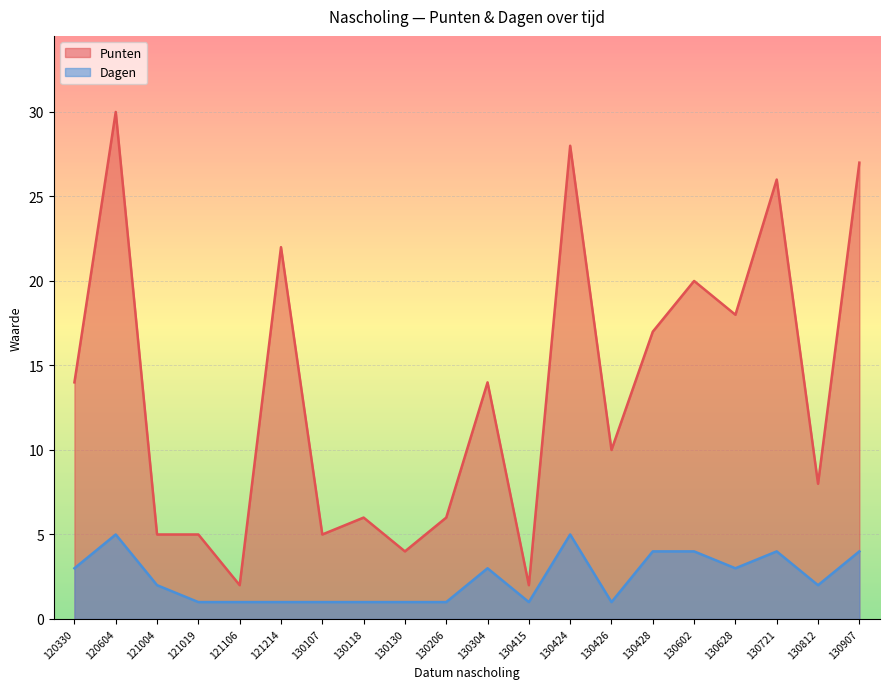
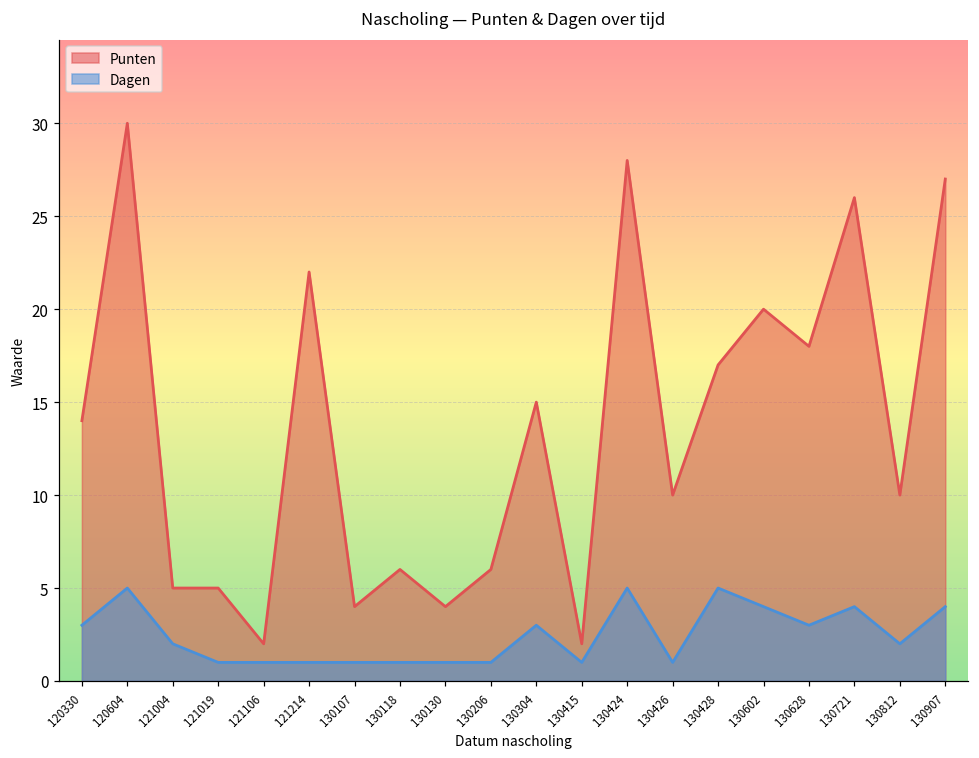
  {
    "Punten": {
      "120330": 14,
      "120604": 30,
      "121004": 5,
      "121019": 5,
      "121106": 2,
      "121214": 22,
-     "130107": 5,
+     "130107": 4,
      "130118": 6,
      "130130": 4,
      "130206": 6,
-     "130304": 14,
+     "130304": 15,
      "130415": 2,
      "130424": 28,
      "130426": 10,
      "130428": 17,
      "130602": 20,
      "130628": 18,
      "130721": 26,
-     "130812": 8,
+     "130812": 10,
      "130907": 27
    },
    "Dagen": {
      "120330": 3,
      "120604": 5,
      "121004": 2,
      "121019": 1,
      "121106": 1,
      "121214": 1,
      "130107": 1,
      "130118": 1,
      "130130": 1,
      "130206": 1,
      "130304": 3,
      "130415": 1,
      "130424": 5,
      "130426": 1,
-     "130428": 4,
+     "130428": 5,
      "130602": 4,
      "130628": 3,
      "130721": 4,
      "130812": 2,
      "130907": 4
    }
  }
